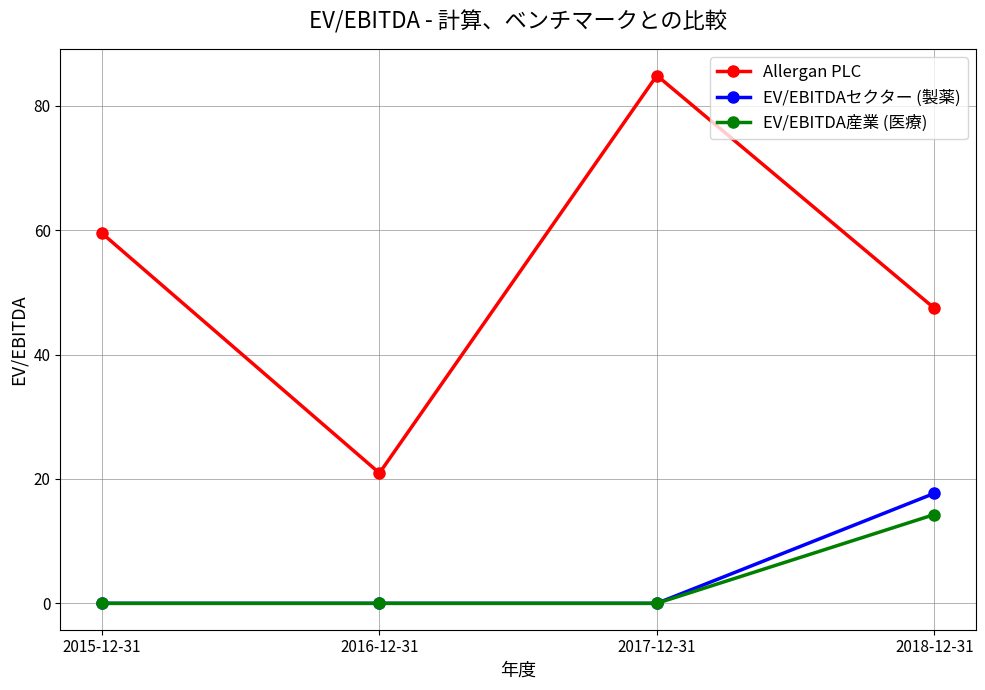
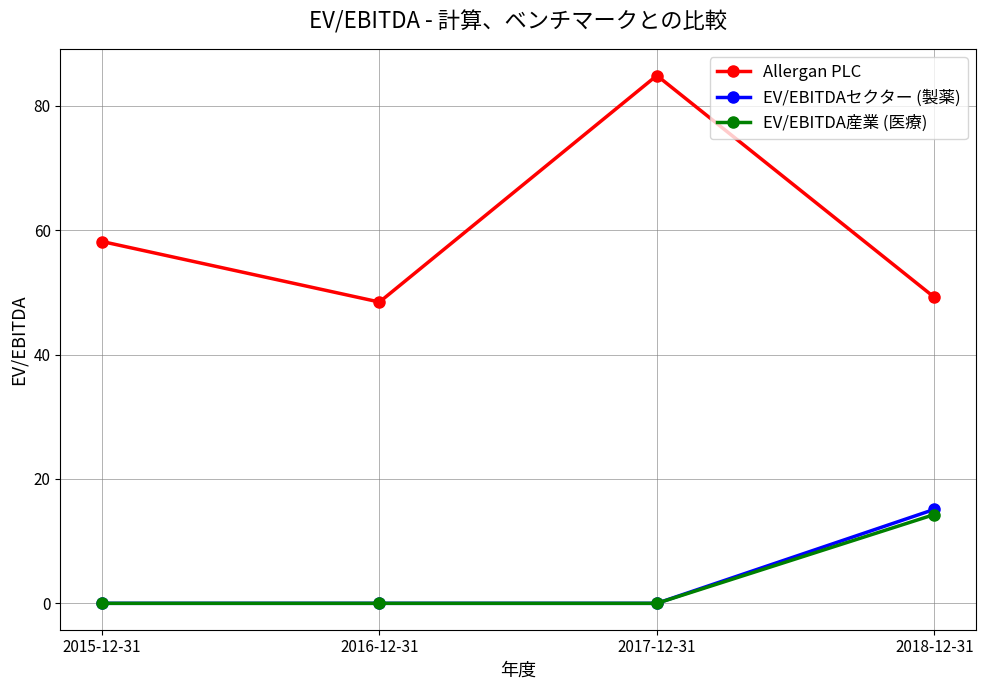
  {
    "Allergan PLC": {
-     "2015-12-31": 60,
-     "2016-12-31": 21,
+     "2015-12-31": 58,
+     "2016-12-31": 48,
      "2017-12-31": 85,
-     "2018-12-31": 47
+     "2018-12-31": 49
    },
    "EV/EBITDAセクター (製薬)": {
-     "2018-12-31": 18
+     "2018-12-31": 15
    },
    "EV/EBITDA産業 (医療)": {
      "2018-12-31": 14
    }
  }
